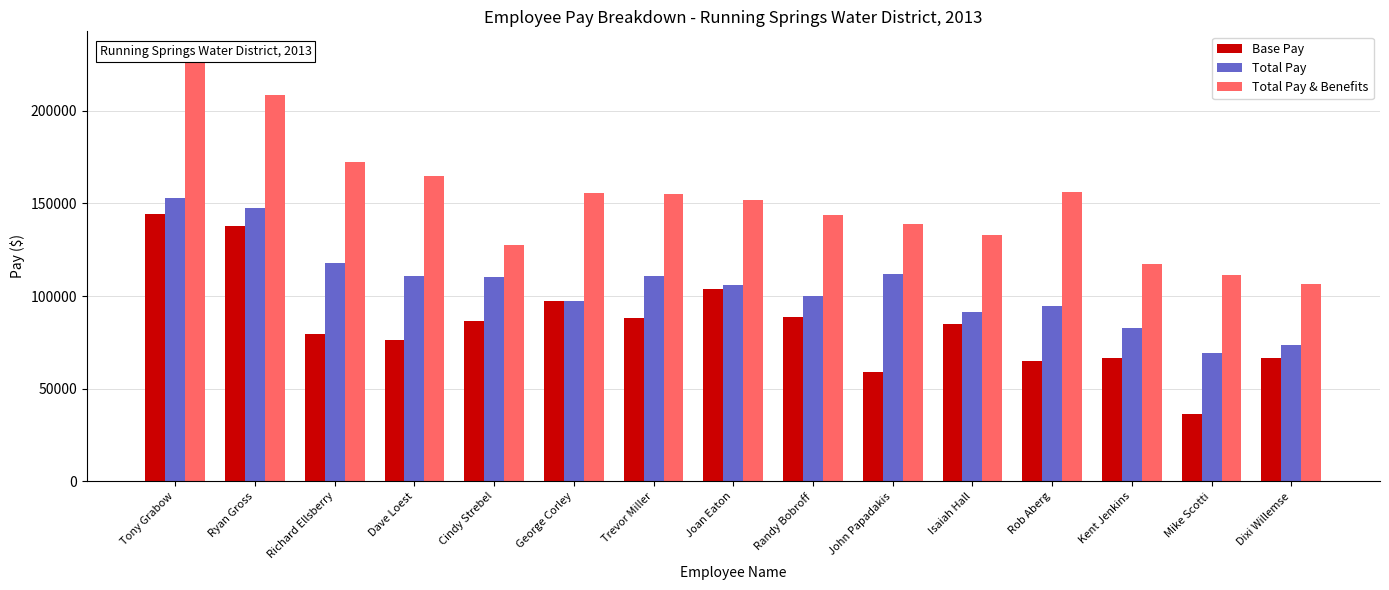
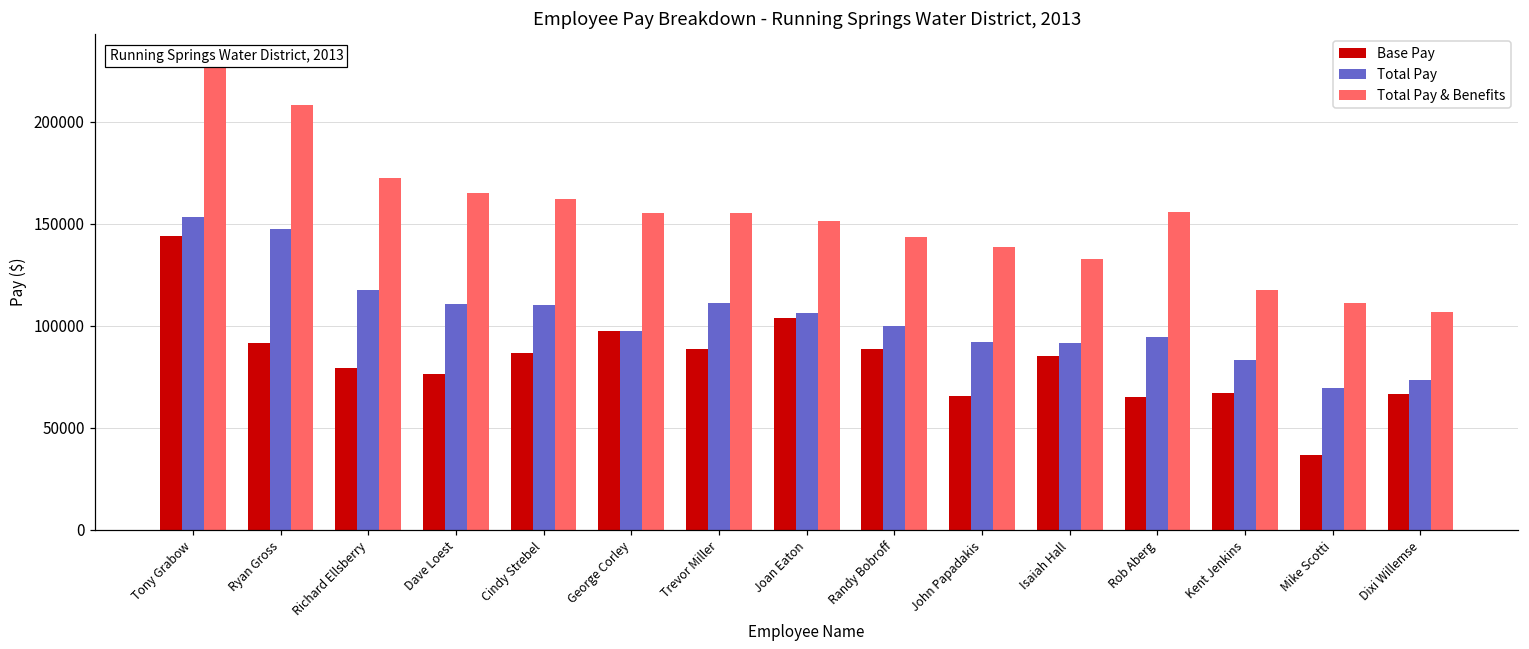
  {
    "Base Pay": {
      "Tony Grabow": 144000,
-     "Ryan Gross": 138000,
+     "Ryan Gross": 92000,
      "Richard Ellsberry": 79000,
      "Dave Loest": 76000,
      "Cindy Strebel": 87000,
      "George Corley": 97000,
      "Trevor Miller": 88000,
      "Joan Eaton": 104000,
      "Randy Bobroff": 88000,
-     "John Papadakis": 59000,
+     "John Papadakis": 65000,
      "Isaiah Hall": 85000,
      "Rob Aberg": 65000,
      "Kent Jenkins": 67000,
      "Mike Scotti": 36000,
      "Dixi Willemse": 66000
    },
    "Total Pay": {
      "Tony Grabow": 153000,
      "Ryan Gross": 148000,
      "Richard Ellsberry": 118000,
      "Dave Loest": 111000,
      "Cindy Strebel": 110000,
      "George Corley": 97000,
      "Trevor Miller": 111000,
      "Joan Eaton": 106000,
      "Randy Bobroff": 100000,
-     "John Papadakis": 112000,
+     "John Papadakis": 92000,
      "Isaiah Hall": 91000,
      "Rob Aberg": 95000,
      "Kent Jenkins": 83000,
      "Mike Scotti": 70000,
      "Dixi Willemse": 73000
    },
    "Total Pay & Benefits": {
      "Ryan Gross": 208000,
      "Richard Ellsberry": 172000,
      "Dave Loest": 165000,
-     "Cindy Strebel": 128000,
+     "Cindy Strebel": 162000,
      "George Corley": 155000,
      "Trevor Miller": 155000,
      "Joan Eaton": 152000,
      "Randy Bobroff": 144000,
      "John Papadakis": 139000,
      "Isaiah Hall": 133000,
      "Rob Aberg": 156000,
      "Kent Jenkins": 117000,
      "Mike Scotti": 111000,
      "Dixi Willemse": 107000
    }
  }
